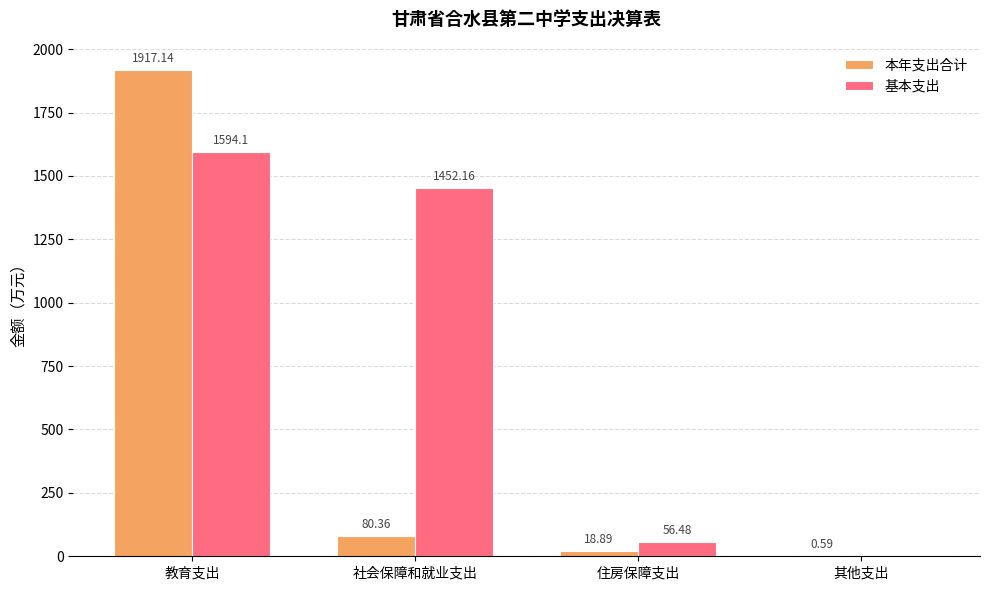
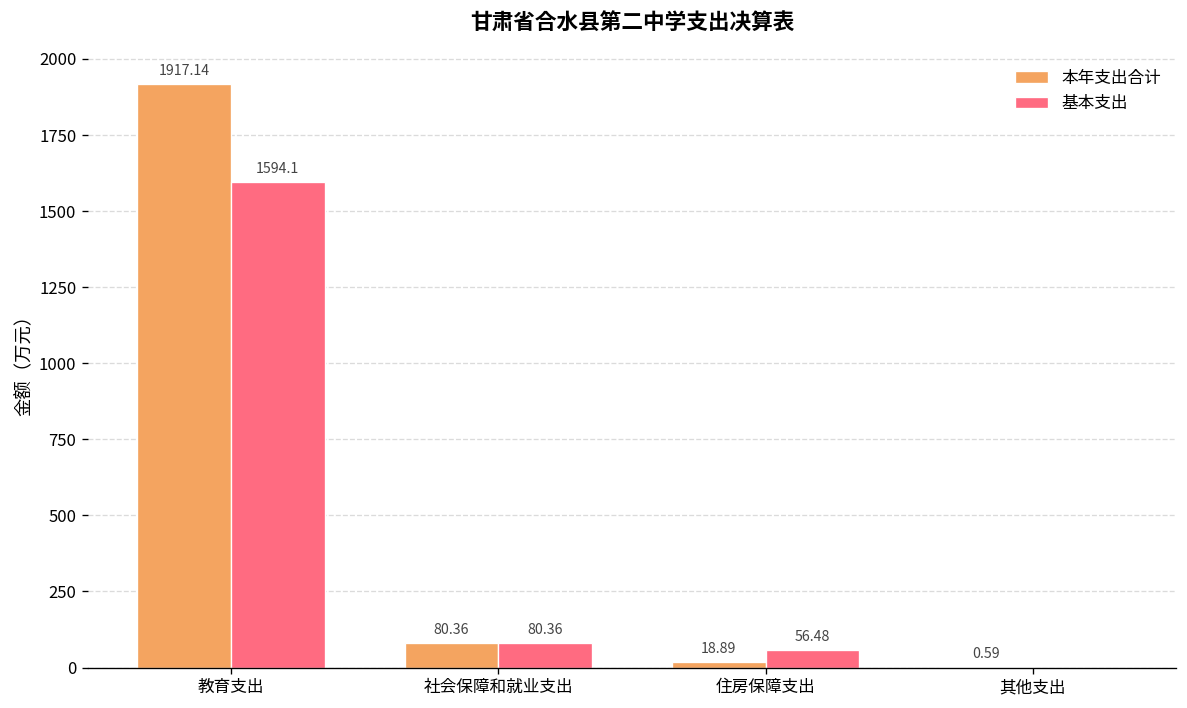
  {
    "本年支出合计": {
      "教育支出": 1917.14,
      "社会保障和就业支出": 80.36,
      "住房保障支出": 18.89,
      "其他支出": 0.59
    },
    "基本支出": {
      "教育支出": 1594.1,
-     "社会保障和就业支出": 1452.16,
+     "社会保障和就业支出": 80.36,
      "住房保障支出": 56.48
    }
  }
